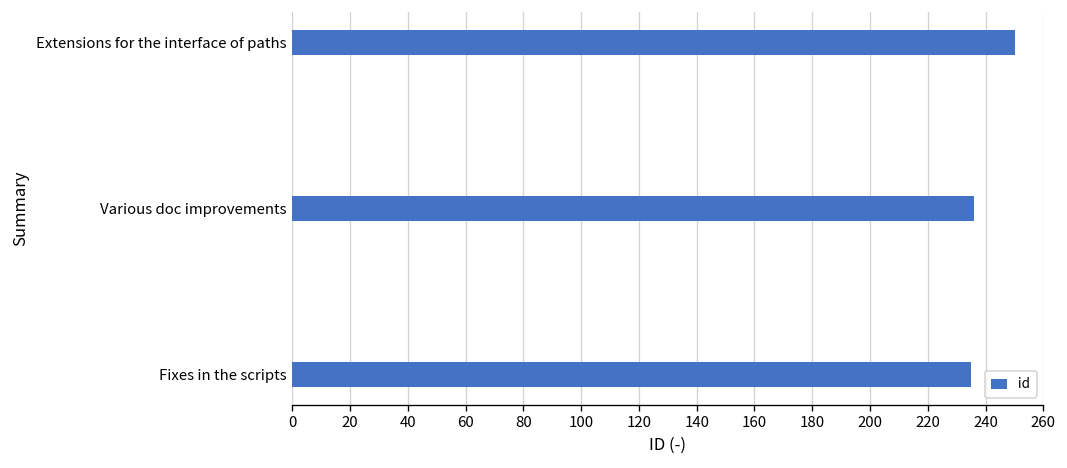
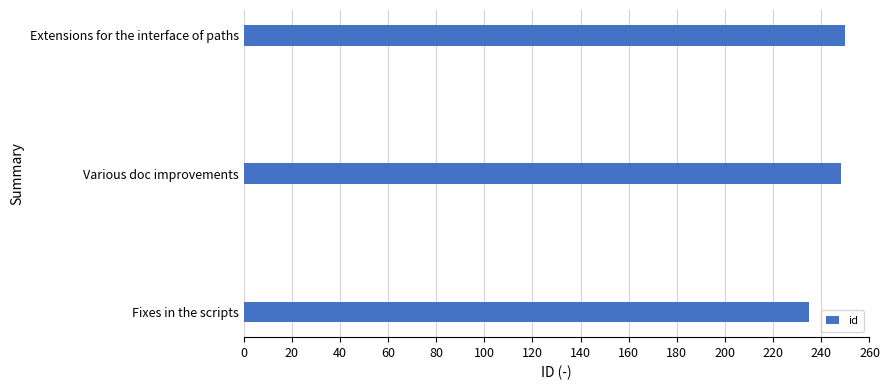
  {
    "Extensions for the interface of paths": 250,
-   "Various doc improvements": 236,
+   "Various doc improvements": 248,
    "Fixes in the scripts": 235
  }
